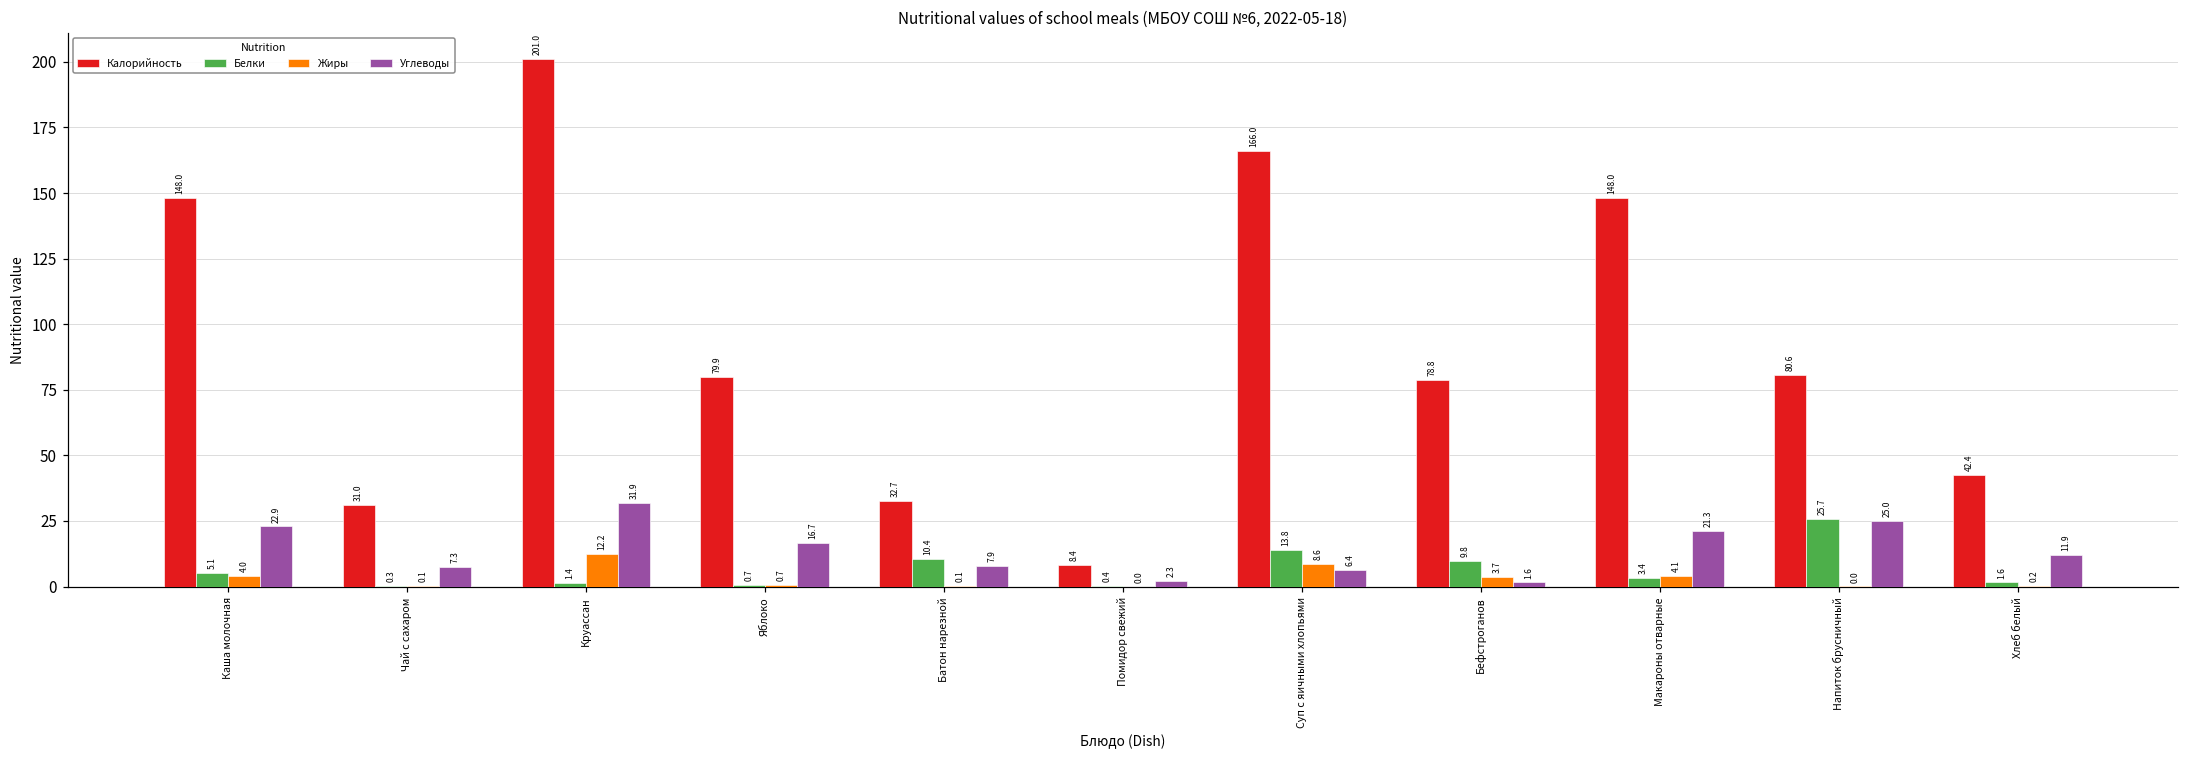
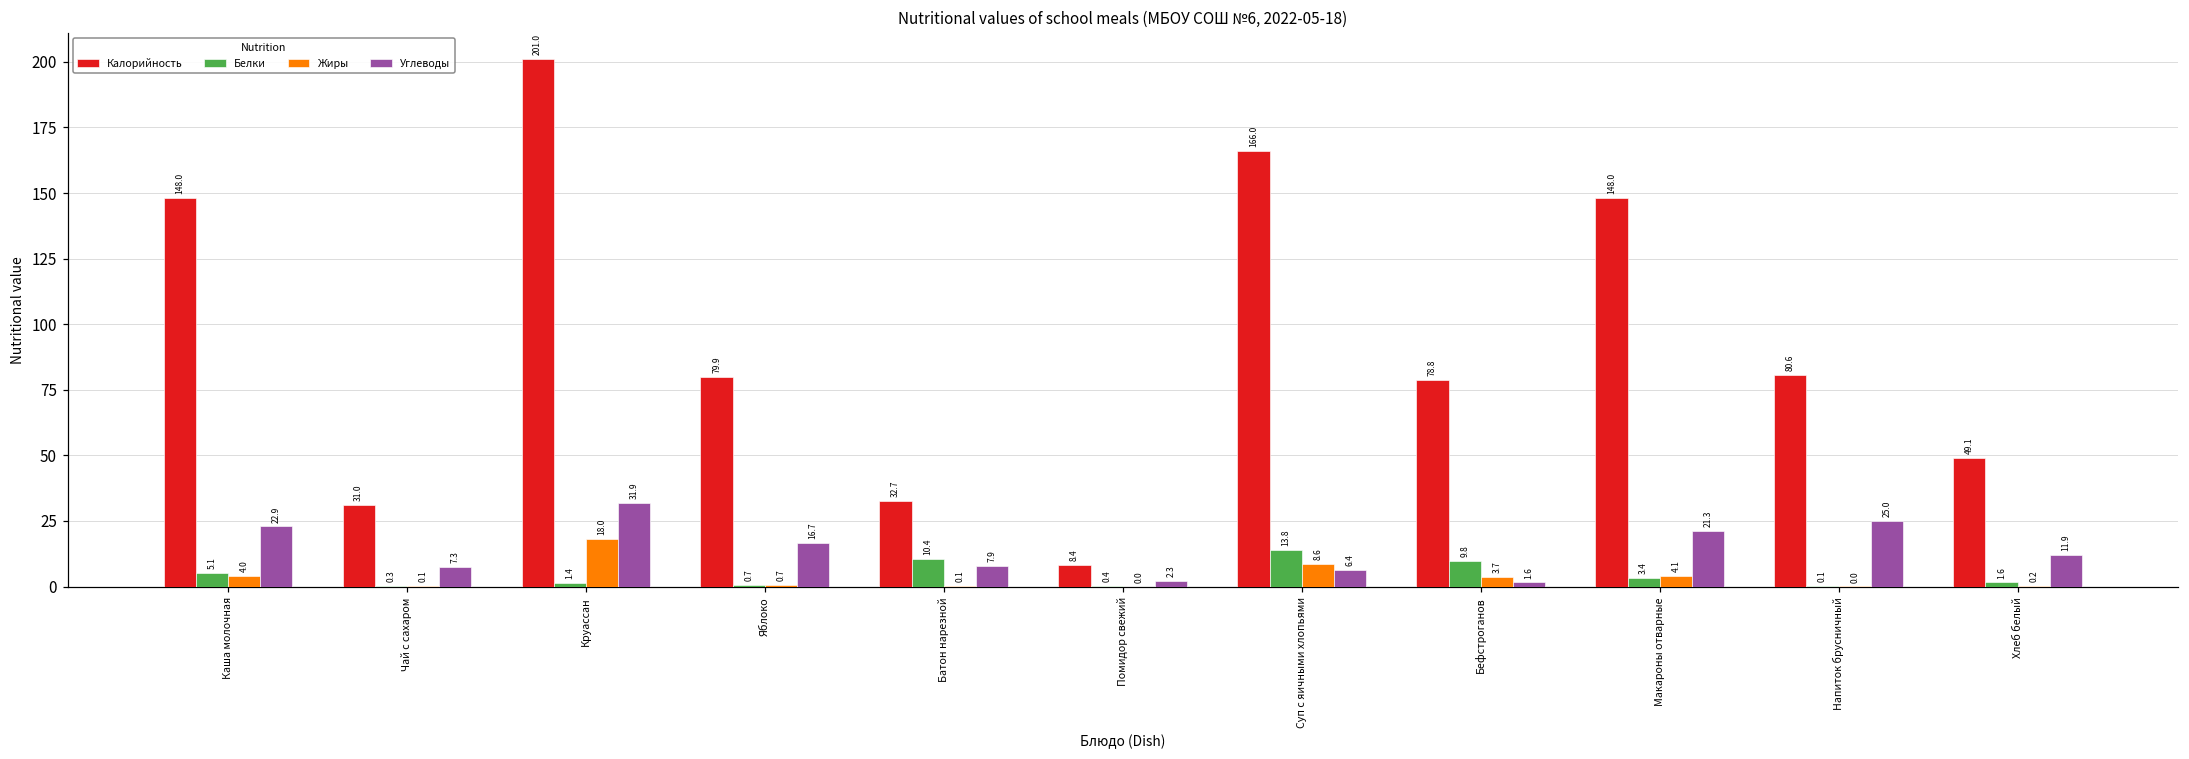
  {
    "Калорийность": {
      "Каша молочная": 148.0,
      "Чай с сахаром": 31.0,
      "Круассан": 201.0,
      "Яблоко": 79.9,
      "Батон нарезной": 32.7,
      "Помидор свежий": 8.4,
      "Суп с яичными хлопьями": 166.0,
      "Бефстроганов": 78.8,
      "Макароны отварные": 148.0,
      "Напиток брусничный": 80.6,
-     "Хлеб белый": 42.4
+     "Хлеб белый": 49.1
    },
    "Белки": {
      "Каша молочная": 5.1,
      "Чай с сахаром": 0.3,
      "Круассан": 1.4,
      "Яблоко": 0.7,
      "Батон нарезной": 10.4,
      "Помидор свежий": 0.4,
      "Суп с яичными хлопьями": 13.8,
      "Бефстроганов": 9.8,
      "Макароны отварные": 3.4,
-     "Напиток брусничный": 25.7,
+     "Напиток брусничный": 0.1,
      "Хлеб белый": 1.6
    },
    "Жиры": {
      "Каша молочная": 4.0,
      "Чай с сахаром": 0.1,
-     "Круассан": 12.2,
+     "Круассан": 18.0,
      "Яблоко": 0.7,
      "Батон нарезной": 0.1,
      "Помидор свежий": 0.0,
      "Суп с яичными хлопьями": 8.6,
      "Бефстроганов": 3.7,
      "Макароны отварные": 4.1,
      "Напиток брусничный": 0.0,
      "Хлеб белый": 0.2
    },
    "Углеводы": {
      "Каша молочная": 22.9,
      "Чай с сахаром": 7.3,
      "Круассан": 31.9,
      "Яблоко": 16.7,
      "Батон нарезной": 7.9,
      "Помидор свежий": 2.3,
      "Суп с яичными хлопьями": 6.4,
      "Бефстроганов": 1.6,
      "Макароны отварные": 21.3,
      "Напиток брусничный": 25.0,
      "Хлеб белый": 11.9
    }
  }
